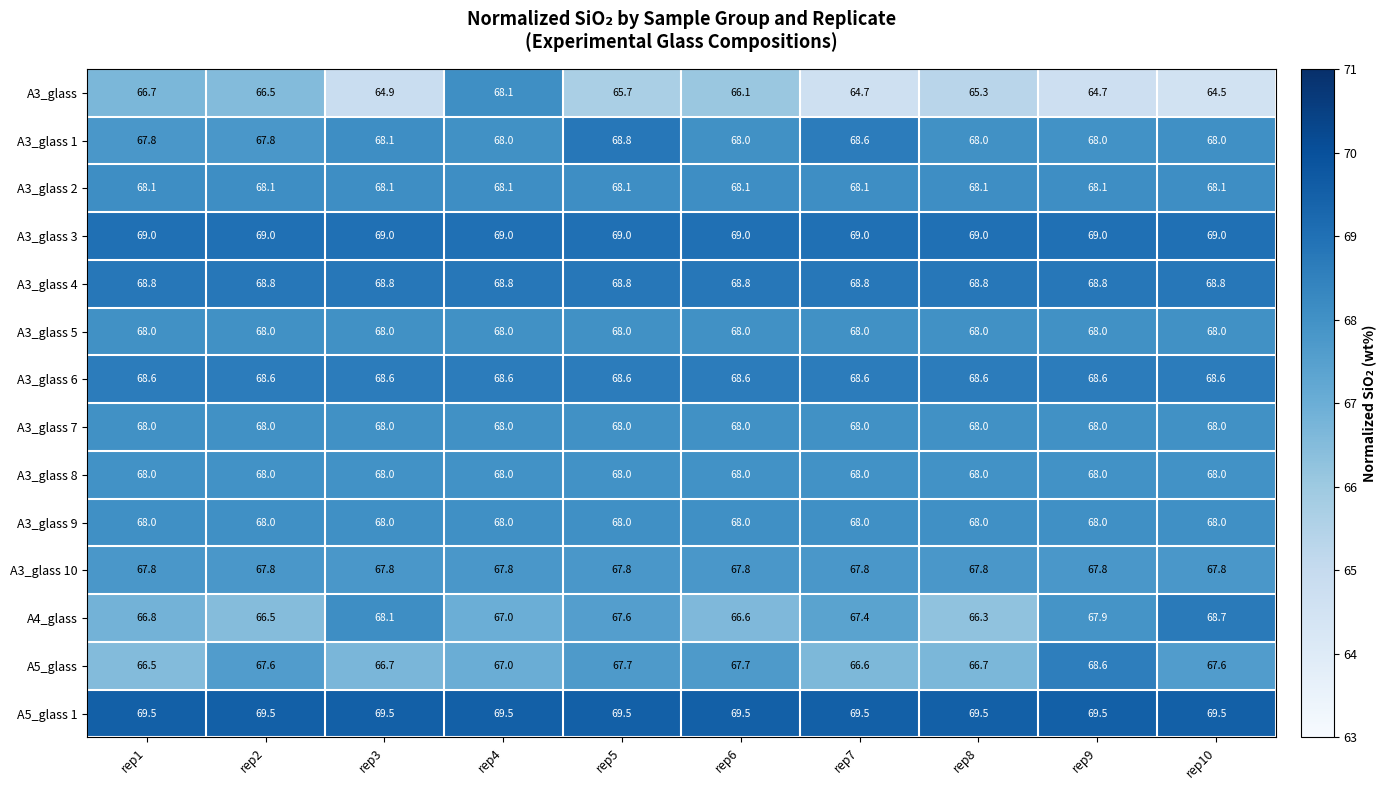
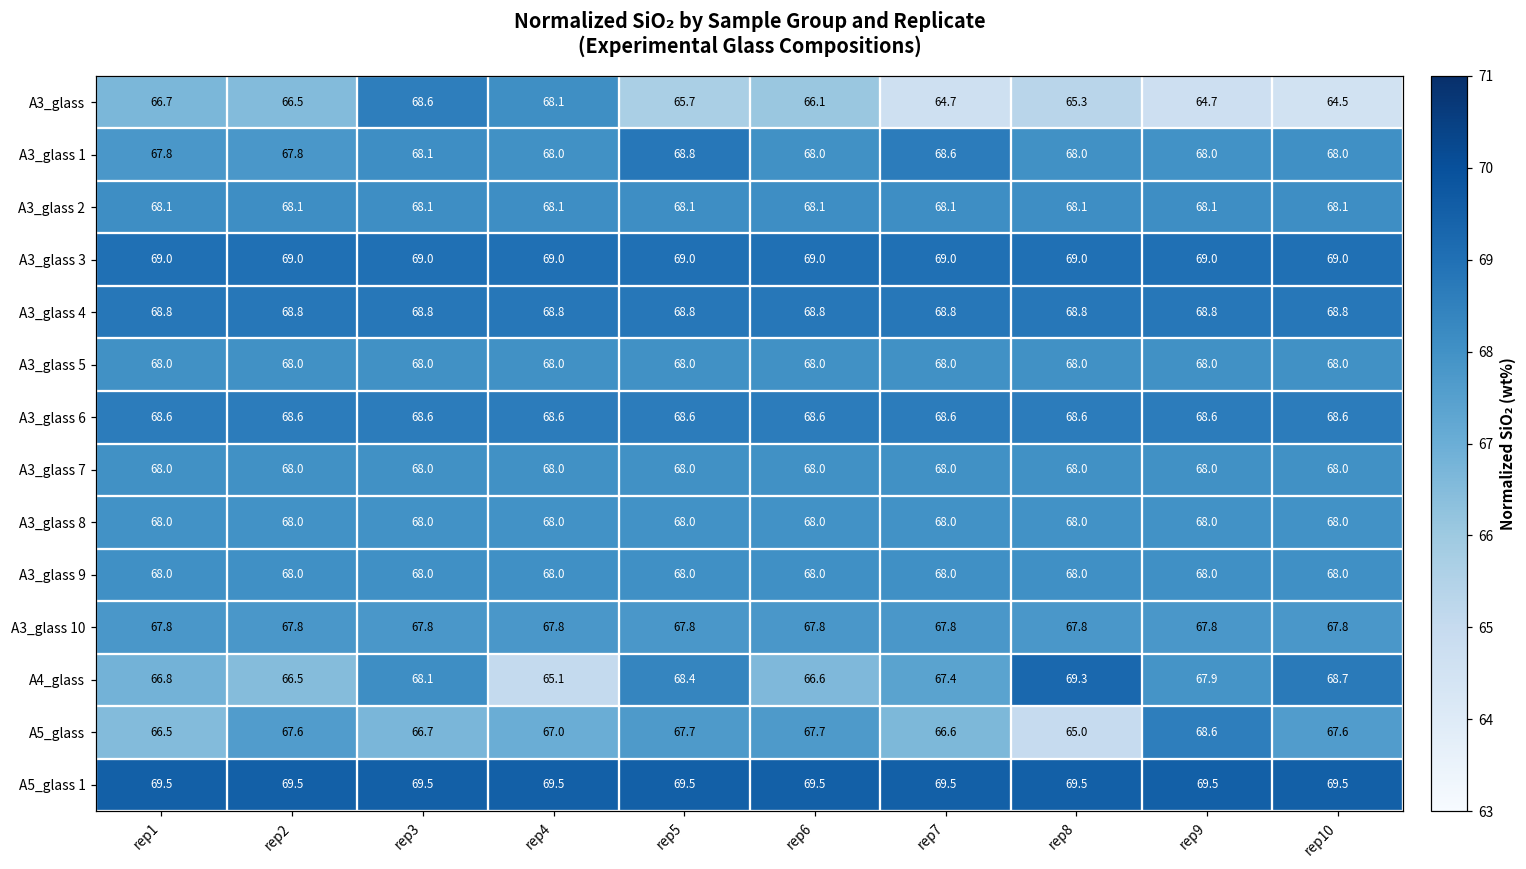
  {
    "A3_glass": {
      "rep1": 66.7,
      "rep2": 66.5,
-     "rep3": 64.9,
+     "rep3": 68.6,
      "rep4": 68.1,
      "rep5": 65.7,
      "rep6": 66.1,
      "rep7": 64.7,
      "rep8": 65.3,
      "rep9": 64.7,
      "rep10": 64.5
    },
    "A3_glass 1": {
      "rep1": 67.8,
      "rep2": 67.8,
      "rep3": 68.1,
      "rep4": 68.0,
      "rep5": 68.8,
      "rep6": 68.0,
      "rep7": 68.6,
      "rep8": 68.0,
      "rep9": 68.0,
      "rep10": 68.0
    },
    "A3_glass 2": {
      "rep1": 68.1,
      "rep2": 68.1,
      "rep3": 68.1,
      "rep4": 68.1,
      "rep5": 68.1,
      "rep6": 68.1,
      "rep7": 68.1,
      "rep8": 68.1,
      "rep9": 68.1,
      "rep10": 68.1
    },
    "A3_glass 3": {
      "rep1": 69.0,
      "rep2": 69.0,
      "rep3": 69.0,
      "rep4": 69.0,
      "rep5": 69.0,
      "rep6": 69.0,
      "rep7": 69.0,
      "rep8": 69.0,
      "rep9": 69.0,
      "rep10": 69.0
    },
    "A3_glass 4": {
      "rep1": 68.8,
      "rep2": 68.8,
      "rep3": 68.8,
      "rep4": 68.8,
      "rep5": 68.8,
      "rep6": 68.8,
      "rep7": 68.8,
      "rep8": 68.8,
      "rep9": 68.8,
      "rep10": 68.8
    },
    "A3_glass 5": {
      "rep1": 68.0,
      "rep2": 68.0,
      "rep3": 68.0,
      "rep4": 68.0,
      "rep5": 68.0,
      "rep6": 68.0,
      "rep7": 68.0,
      "rep8": 68.0,
      "rep9": 68.0,
      "rep10": 68.0
    },
    "A3_glass 6": {
      "rep1": 68.6,
      "rep2": 68.6,
      "rep3": 68.6,
      "rep4": 68.6,
      "rep5": 68.6,
      "rep6": 68.6,
      "rep7": 68.6,
      "rep8": 68.6,
      "rep9": 68.6,
      "rep10": 68.6
    },
    "A3_glass 7": {
      "rep1": 68.0,
      "rep2": 68.0,
      "rep3": 68.0,
      "rep4": 68.0,
      "rep5": 68.0,
      "rep6": 68.0,
      "rep7": 68.0,
      "rep8": 68.0,
      "rep9": 68.0,
      "rep10": 68.0
    },
    "A3_glass 8": {
      "rep1": 68.0,
      "rep2": 68.0,
      "rep3": 68.0,
      "rep4": 68.0,
      "rep5": 68.0,
      "rep6": 68.0,
      "rep7": 68.0,
      "rep8": 68.0,
      "rep9": 68.0,
      "rep10": 68.0
    },
    "A3_glass 9": {
      "rep1": 68.0,
      "rep2": 68.0,
      "rep3": 68.0,
      "rep4": 68.0,
      "rep5": 68.0,
      "rep6": 68.0,
      "rep7": 68.0,
      "rep8": 68.0,
      "rep9": 68.0,
      "rep10": 68.0
    },
    "A3_glass 10": {
      "rep1": 67.8,
      "rep2": 67.8,
      "rep3": 67.8,
      "rep4": 67.8,
      "rep5": 67.8,
      "rep6": 67.8,
      "rep7": 67.8,
      "rep8": 67.8,
      "rep9": 67.8,
      "rep10": 67.8
    },
    "A4_glass": {
      "rep1": 66.8,
      "rep2": 66.5,
      "rep3": 68.1,
-     "rep4": 67.0,
-     "rep5": 67.6,
+     "rep4": 65.1,
+     "rep5": 68.4,
      "rep6": 66.6,
      "rep7": 67.4,
-     "rep8": 66.3,
+     "rep8": 69.3,
      "rep9": 67.9,
      "rep10": 68.7
    },
    "A5_glass": {
      "rep1": 66.5,
      "rep2": 67.6,
      "rep3": 66.7,
      "rep4": 67.0,
      "rep5": 67.7,
      "rep6": 67.7,
      "rep7": 66.6,
-     "rep8": 66.7,
+     "rep8": 65.0,
      "rep9": 68.6,
      "rep10": 67.6
    },
    "A5_glass 1": {
      "rep1": 69.5,
      "rep2": 69.5,
      "rep3": 69.5,
      "rep4": 69.5,
      "rep5": 69.5,
      "rep6": 69.5,
      "rep7": 69.5,
      "rep8": 69.5,
      "rep9": 69.5,
      "rep10": 69.5
    }
  }
